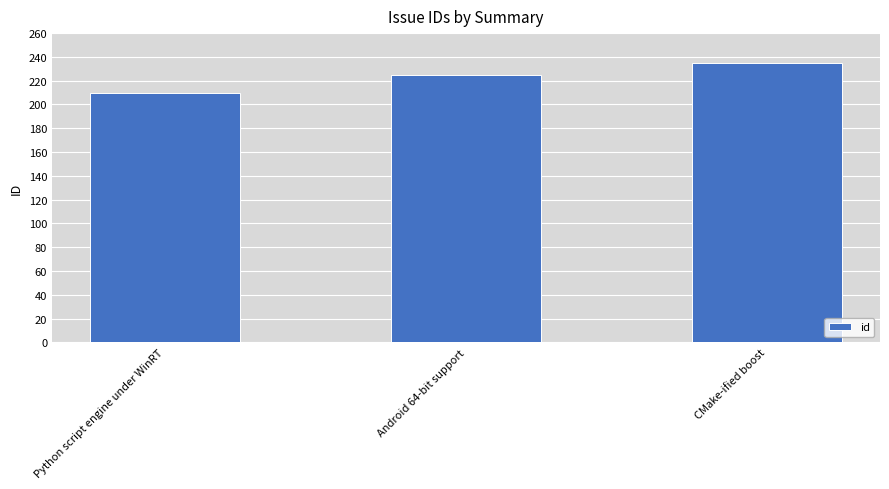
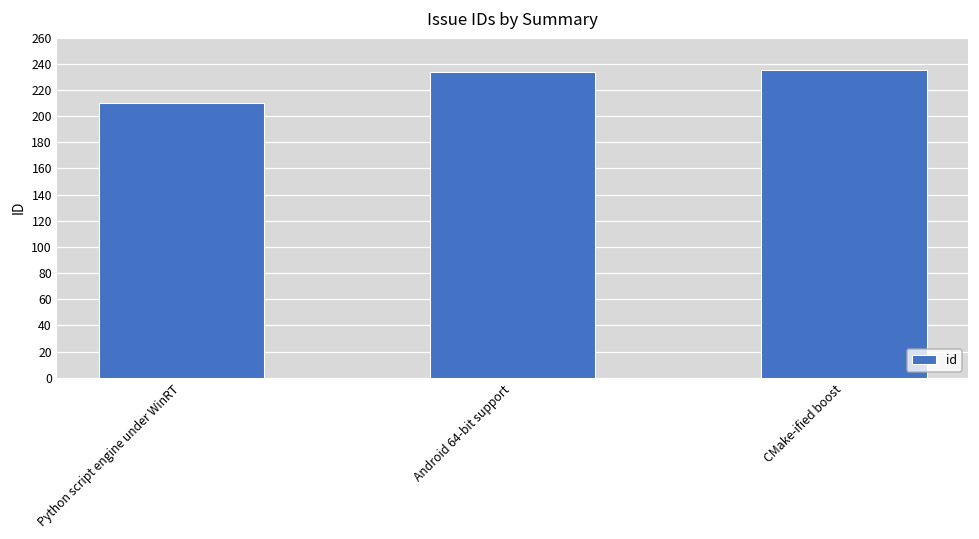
  {
    "Python script engine under WinRT": 210,
-   "Android 64-bit support": 225,
+   "Android 64-bit support": 234,
    "CMake-ified boost": 235
  }
